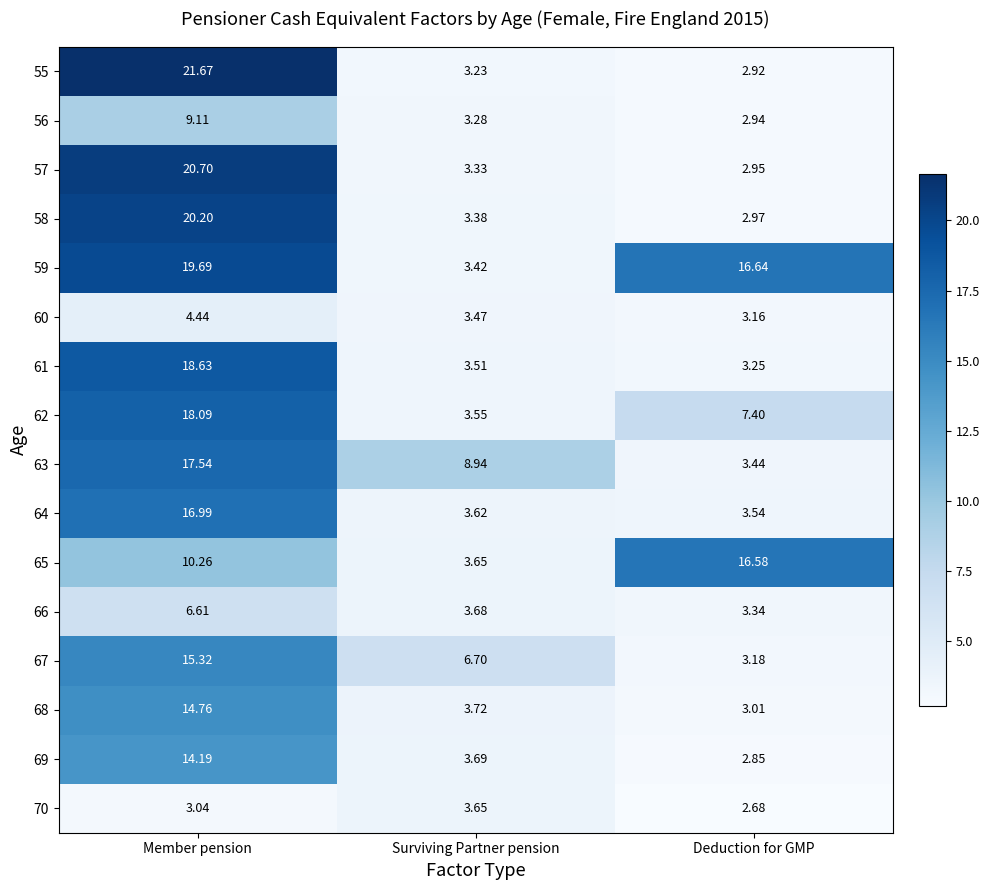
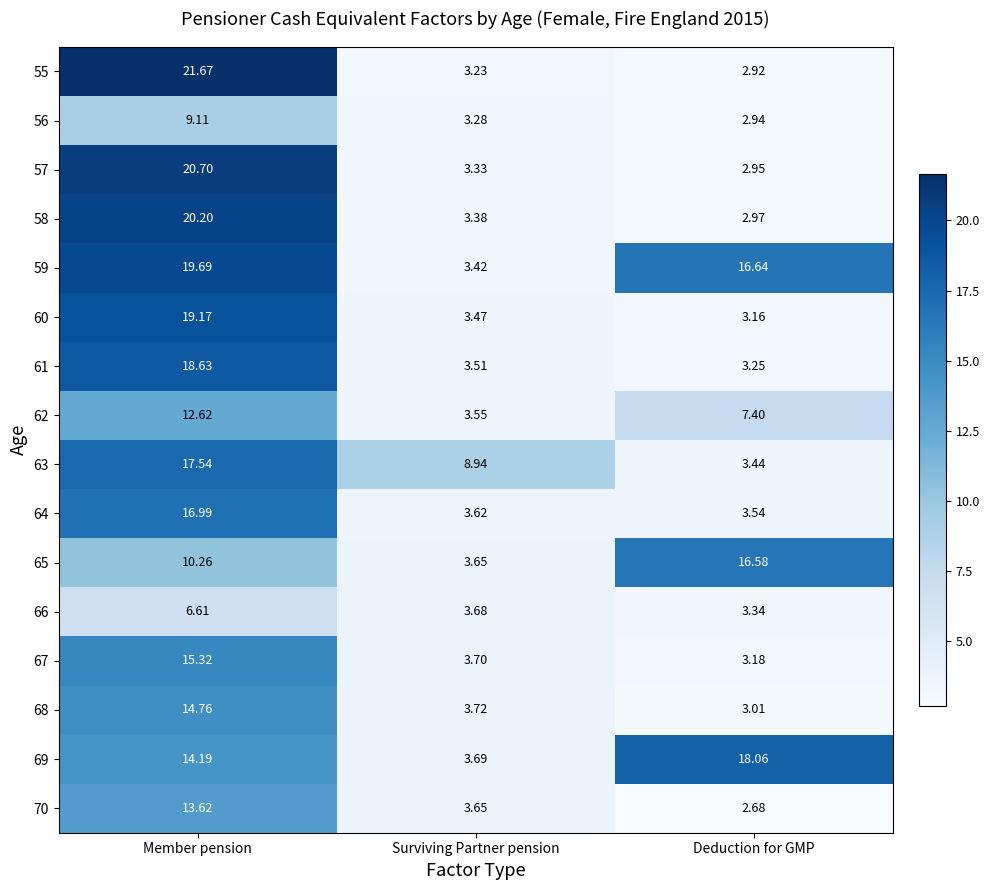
  {
    "55": {
      "Member pension": 21.67,
      "Surviving Partner pension": 3.23,
      "Deduction for GMP": 2.92
    },
    "56": {
      "Member pension": 9.11,
      "Surviving Partner pension": 3.28,
      "Deduction for GMP": 2.94
    },
    "57": {
      "Member pension": 20.70,
      "Surviving Partner pension": 3.33,
      "Deduction for GMP": 2.95
    },
    "58": {
      "Member pension": 20.20,
      "Surviving Partner pension": 3.38,
      "Deduction for GMP": 2.97
    },
    "59": {
      "Member pension": 19.69,
      "Surviving Partner pension": 3.42,
      "Deduction for GMP": 16.64
    },
    "60": {
-     "Member pension": 4.44,
+     "Member pension": 19.17,
      "Surviving Partner pension": 3.47,
      "Deduction for GMP": 3.16
    },
    "61": {
      "Member pension": 18.63,
      "Surviving Partner pension": 3.51,
      "Deduction for GMP": 3.25
    },
    "62": {
-     "Member pension": 18.09,
+     "Member pension": 12.62,
      "Surviving Partner pension": 3.55,
      "Deduction for GMP": 7.40
    },
    "63": {
      "Member pension": 17.54,
      "Surviving Partner pension": 8.94,
      "Deduction for GMP": 3.44
    },
    "64": {
      "Member pension": 16.99,
      "Surviving Partner pension": 3.62,
      "Deduction for GMP": 3.54
    },
    "65": {
      "Member pension": 10.26,
      "Surviving Partner pension": 3.65,
      "Deduction for GMP": 16.58
    },
    "66": {
      "Member pension": 6.61,
      "Surviving Partner pension": 3.68,
      "Deduction for GMP": 3.34
    },
    "67": {
      "Member pension": 15.32,
-     "Surviving Partner pension": 6.70,
+     "Surviving Partner pension": 3.70,
      "Deduction for GMP": 3.18
    },
    "68": {
      "Member pension": 14.76,
      "Surviving Partner pension": 3.72,
      "Deduction for GMP": 3.01
    },
    "69": {
      "Member pension": 14.19,
      "Surviving Partner pension": 3.69,
-     "Deduction for GMP": 2.85
+     "Deduction for GMP": 18.06
    },
    "70": {
-     "Member pension": 3.04,
+     "Member pension": 13.62,
      "Surviving Partner pension": 3.65,
      "Deduction for GMP": 2.68
    }
  }
